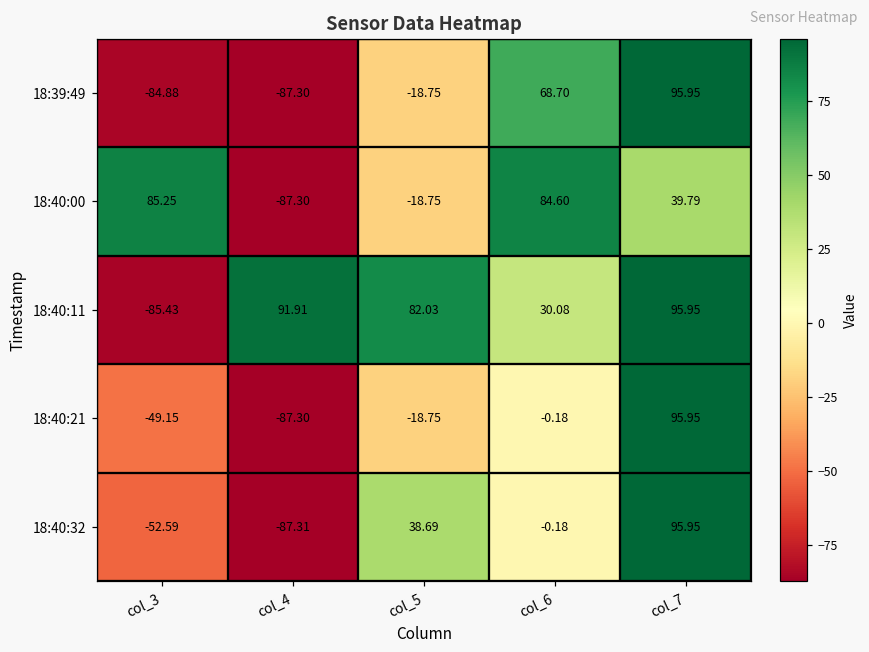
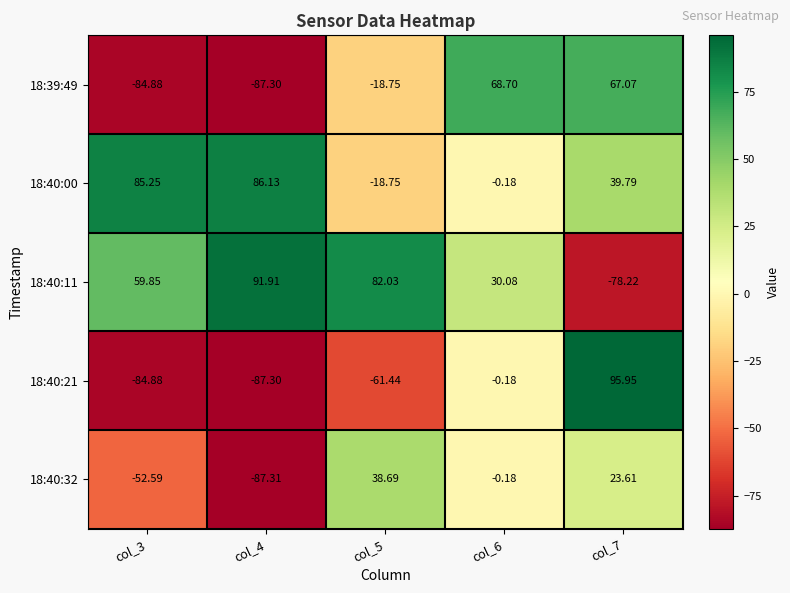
  {
    "18:39:49": {
      "col_3": -84.88,
      "col_4": -87.30,
      "col_5": -18.75,
      "col_6": 68.70,
-     "col_7": 95.95
+     "col_7": 67.07
    },
    "18:40:00": {
      "col_3": 85.25,
-     "col_4": -87.30,
+     "col_4": 86.13,
      "col_5": -18.75,
-     "col_6": 84.60,
+     "col_6": -0.18,
      "col_7": 39.79
    },
    "18:40:11": {
-     "col_3": -85.43,
+     "col_3": 59.85,
      "col_4": 91.91,
      "col_5": 82.03,
      "col_6": 30.08,
-     "col_7": 95.95
+     "col_7": -78.22
    },
    "18:40:21": {
-     "col_3": -49.15,
+     "col_3": -84.88,
      "col_4": -87.30,
-     "col_5": -18.75,
+     "col_5": -61.44,
      "col_6": -0.18,
      "col_7": 95.95
    },
    "18:40:32": {
      "col_3": -52.59,
      "col_4": -87.31,
      "col_5": 38.69,
      "col_6": -0.18,
-     "col_7": 95.95
+     "col_7": 23.61
    }
  }
